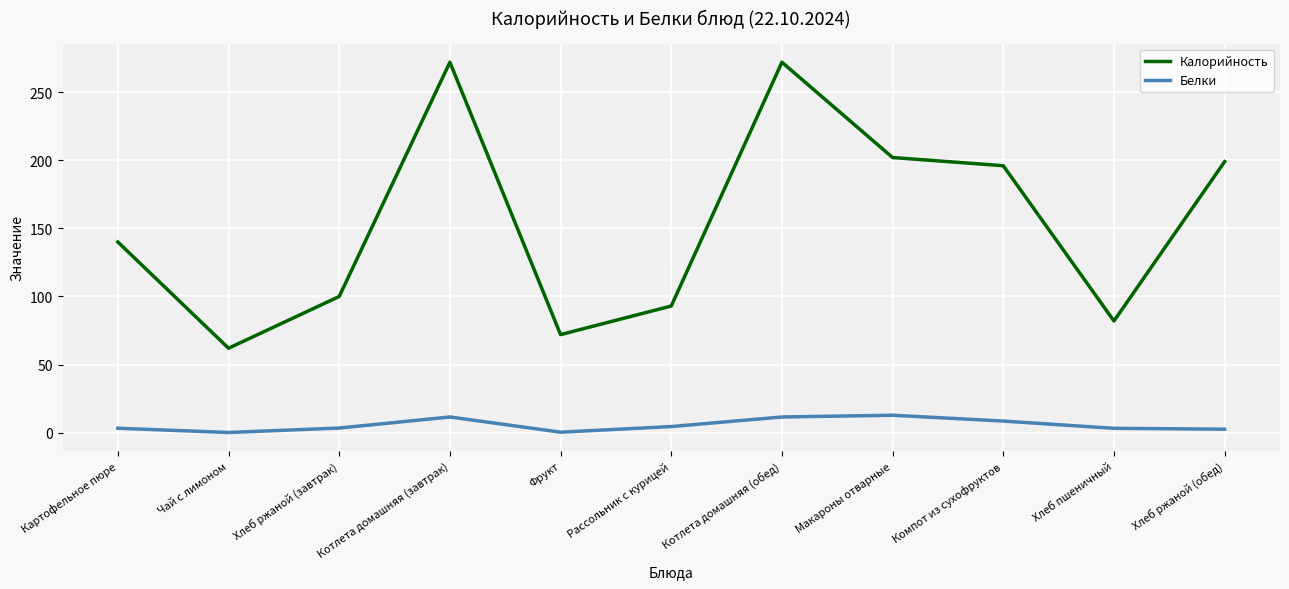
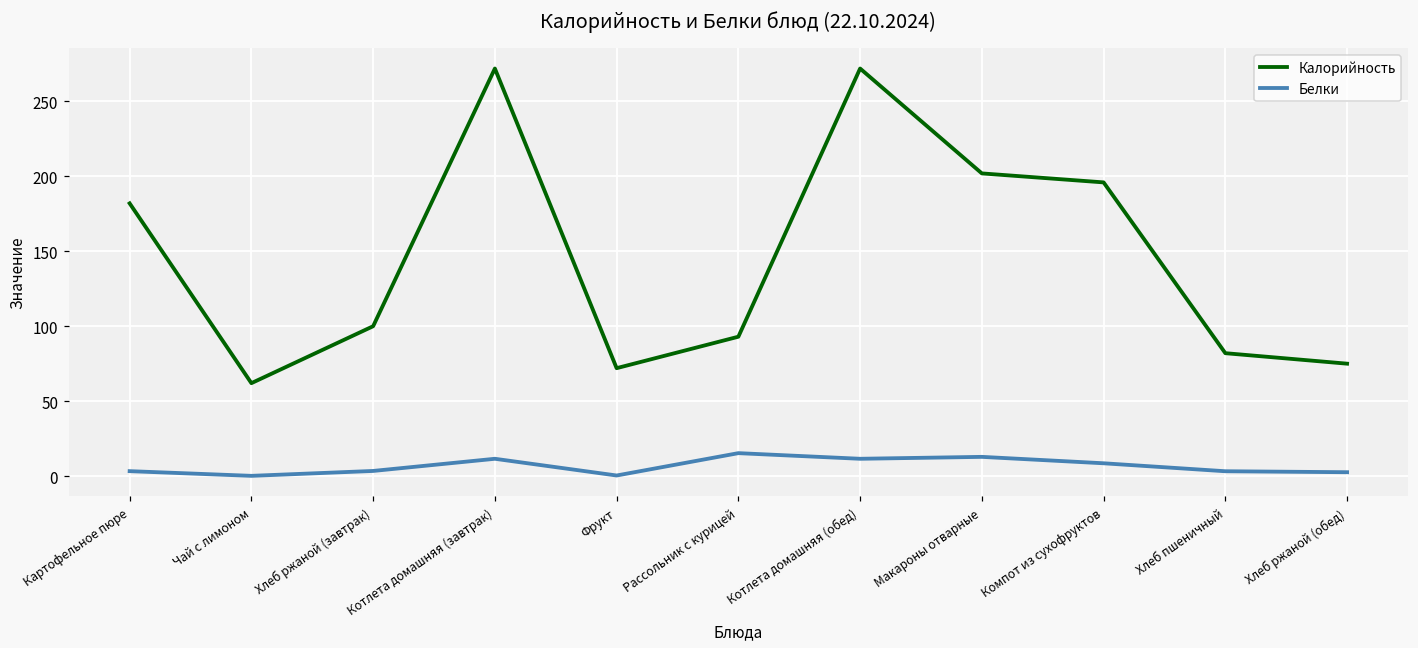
  {
    "Калорийность": {
-     "Картофельное пюре": 140,
+     "Картофельное пюре": 182,
      "Чай с лимоном": 62,
      "Хлеб ржаной (завтрак)": 100,
      "Котлета домашняя (завтрак)": 272,
      "Фрукт": 72,
      "Рассольник с курицей": 93,
      "Котлета домашняя (обед)": 272,
      "Макароны отварные": 202,
      "Компот из сухофруктов": 196,
      "Хлеб пшеничный": 82,
-     "Хлеб ржаной (обед)": 199
+     "Хлеб ржаной (обед)": 75
    },
    "Белки": {
      "Картофельное пюре": 3,
      "Чай с лимоном": 0,
      "Хлеб ржаной (завтрак)": 3,
      "Котлета домашняя (завтрак)": 12,
      "Фрукт": 0,
-     "Рассольник с курицей": 4,
+     "Рассольник с курицей": 15,
      "Котлета домашняя (обед)": 12,
      "Макароны отварные": 13,
      "Компот из сухофруктов": 9,
      "Хлеб пшеничный": 3,
      "Хлеб ржаной (обед)": 3
    }
  }
